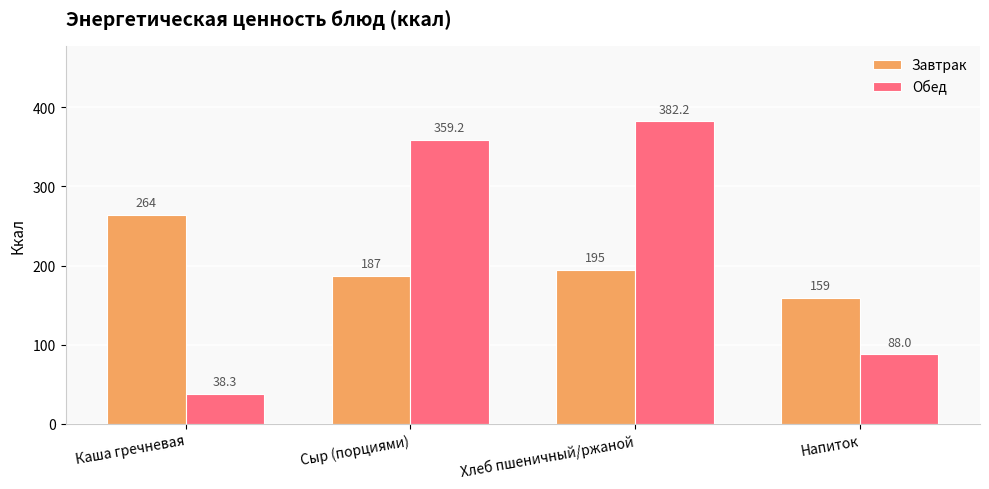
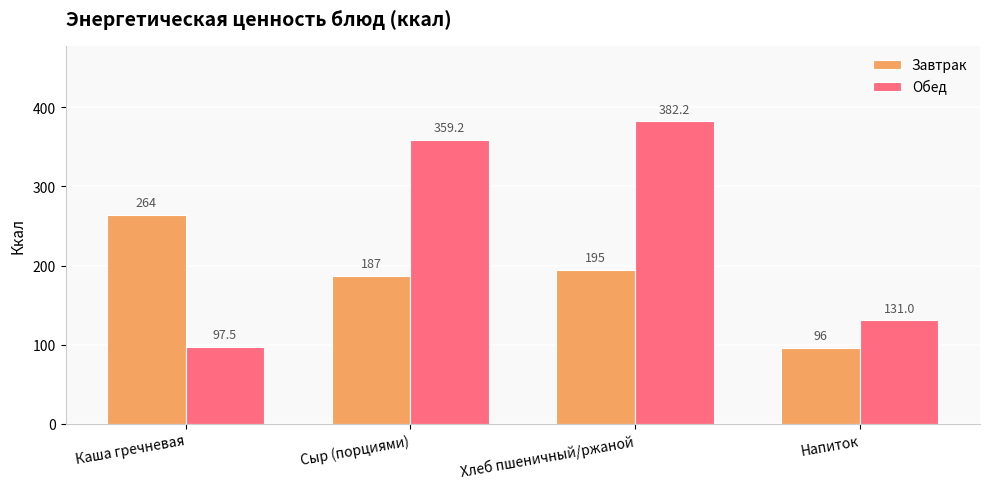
  {
    "Завтрак": {
      "Каша гречневая": 264,
      "Сыр (порциями)": 187,
      "Хлеб пшеничный/ржаной": 195,
-     "Напиток": 159
+     "Напиток": 96
    },
    "Обед": {
-     "Каша гречневая": 38.3,
+     "Каша гречневая": 97.5,
      "Сыр (порциями)": 359.2,
      "Хлеб пшеничный/ржаной": 382.2,
-     "Напиток": 88.0
+     "Напиток": 131.0
    }
  }
